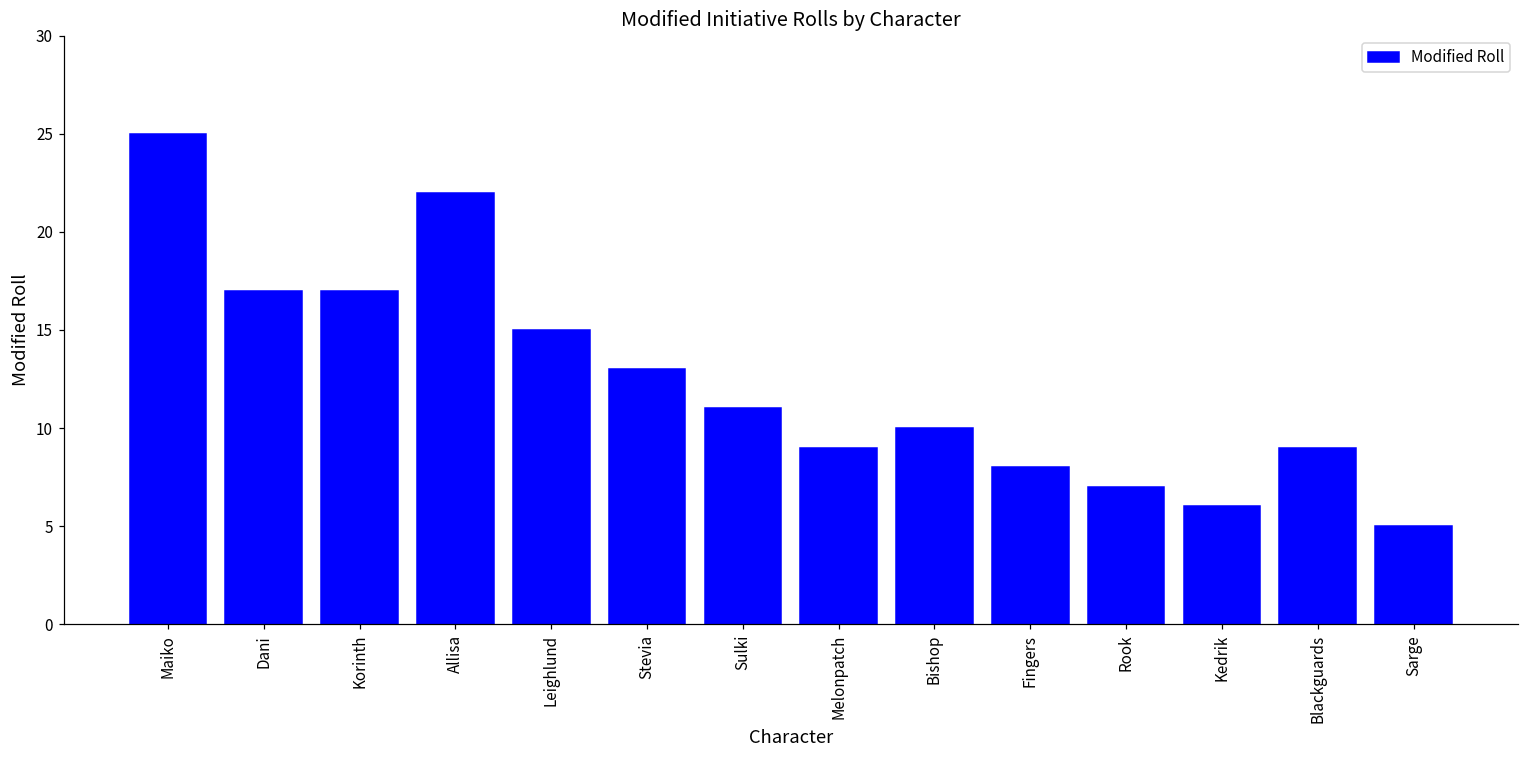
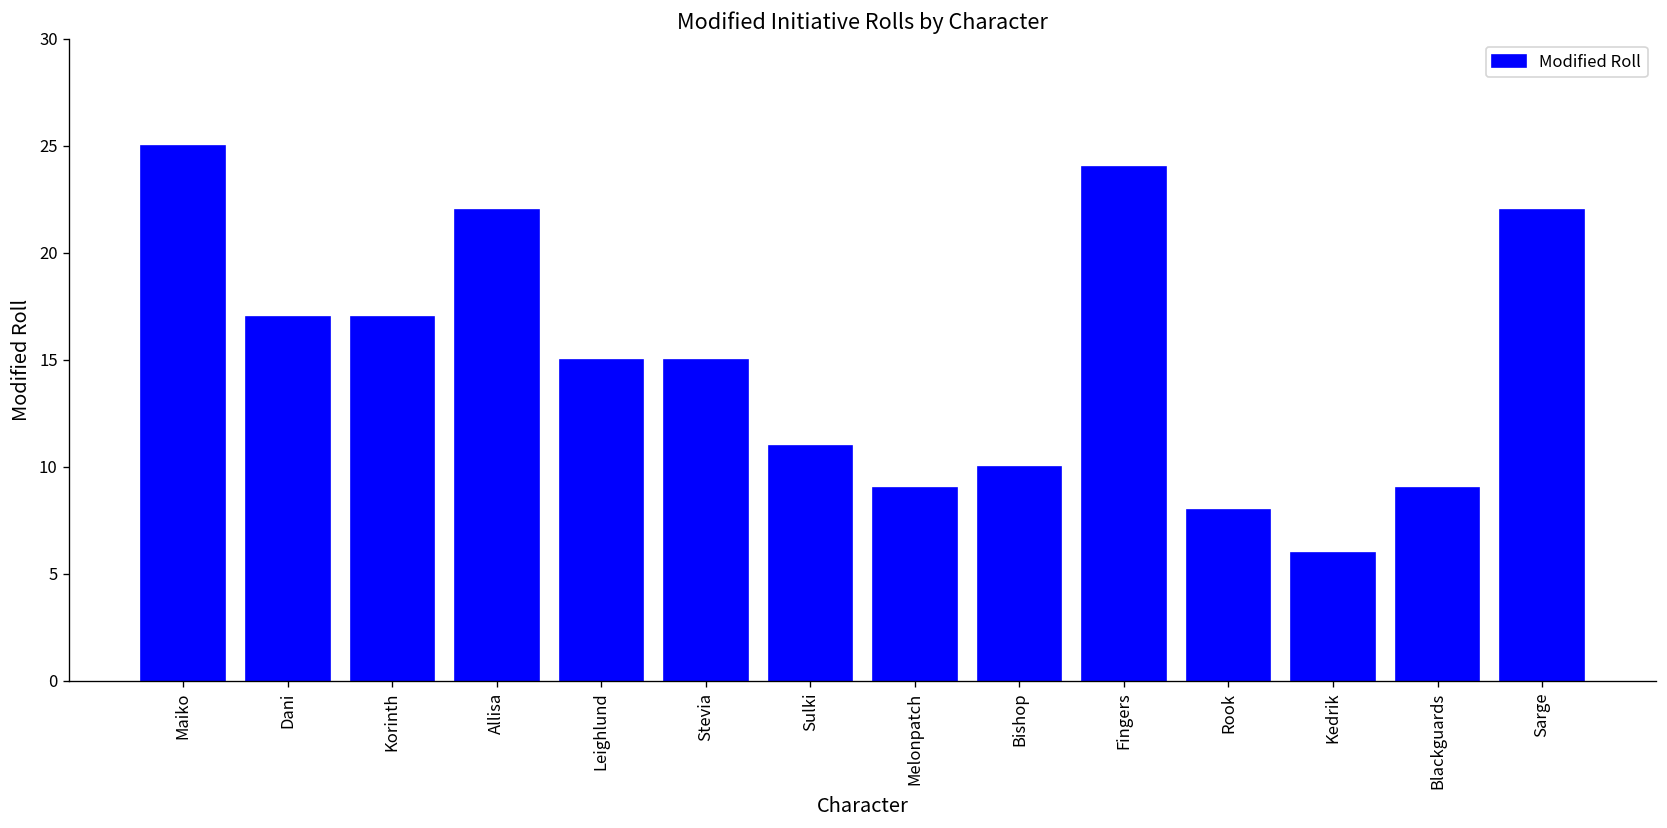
  {
    "Maiko": 25,
    "Dani": 17,
    "Korinth": 17,
    "Allisa": 22,
    "Leighlund": 15,
-   "Stevia": 13,
+   "Stevia": 15,
    "Sulki": 11,
    "Melonpatch": 9,
    "Bishop": 10,
-   "Fingers": 8,
-   "Rook": 7,
+   "Fingers": 24,
+   "Rook": 8,
    "Kedrik": 6,
    "Blackguards": 9,
-   "Sarge": 5
+   "Sarge": 22
  }
